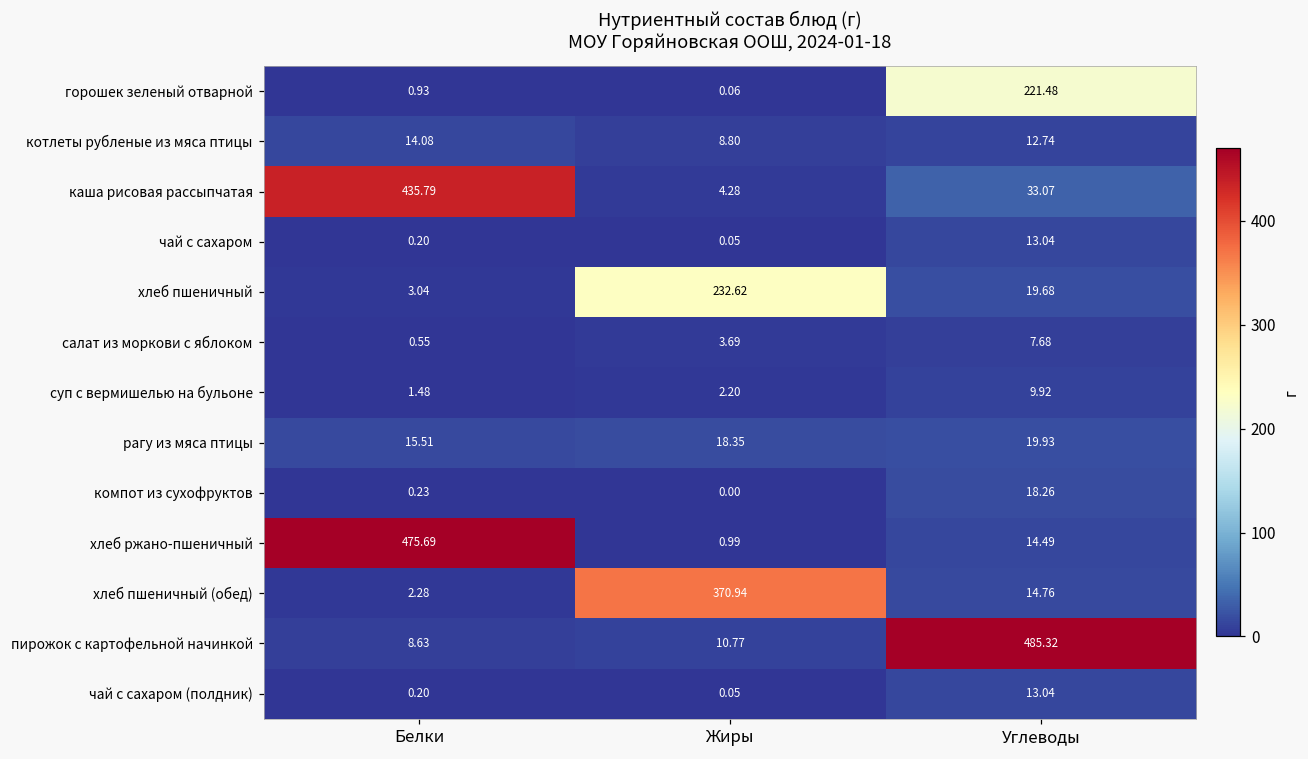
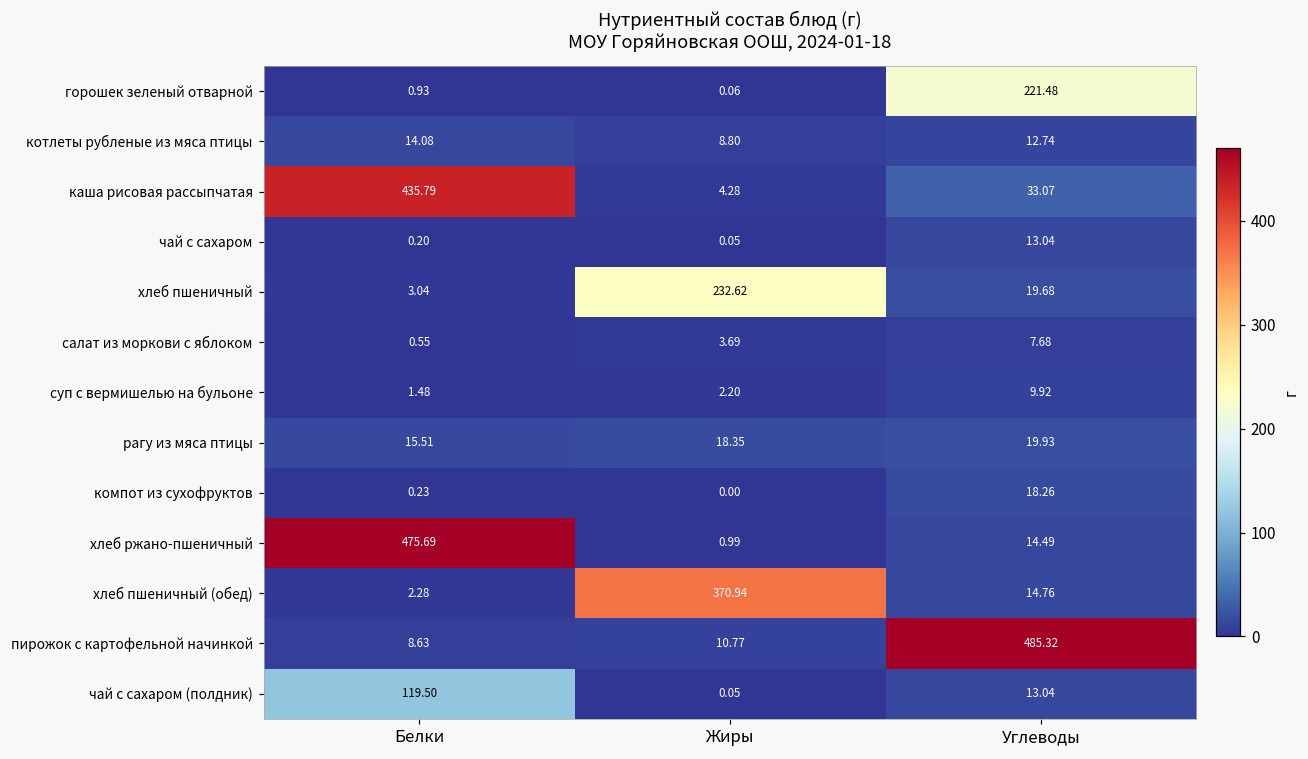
  {
    "горошек зеленый отварной": {
      "Белки": 0.93,
      "Жиры": 0.06,
      "Углеводы": 221.48
    },
    "котлеты рубленые из мяса птицы": {
      "Белки": 14.08,
      "Жиры": 8.80,
      "Углеводы": 12.74
    },
    "каша рисовая рассыпчатая": {
      "Белки": 435.79,
      "Жиры": 4.28,
      "Углеводы": 33.07
    },
    "чай с сахаром": {
      "Белки": 0.20,
      "Жиры": 0.05,
      "Углеводы": 13.04
    },
    "хлеб пшеничный": {
      "Белки": 3.04,
      "Жиры": 232.62,
      "Углеводы": 19.68
    },
    "салат из моркови с яблоком": {
      "Белки": 0.55,
      "Жиры": 3.69,
      "Углеводы": 7.68
    },
    "суп с вермишелью на бульоне": {
      "Белки": 1.48,
      "Жиры": 2.20,
      "Углеводы": 9.92
    },
    "рагу из мяса птицы": {
      "Белки": 15.51,
      "Жиры": 18.35,
      "Углеводы": 19.93
    },
    "компот из сухофруктов": {
      "Белки": 0.23,
      "Жиры": 0.00,
      "Углеводы": 18.26
    },
    "хлеб ржано-пшеничный": {
      "Белки": 475.69,
      "Жиры": 0.99,
      "Углеводы": 14.49
    },
    "хлеб пшеничный (обед)": {
      "Белки": 2.28,
      "Жиры": 370.94,
      "Углеводы": 14.76
    },
    "пирожок с картофельной начинкой": {
      "Белки": 8.63,
      "Жиры": 10.77,
      "Углеводы": 485.32
    },
    "чай с сахаром (полдник)": {
-     "Белки": 0.20,
+     "Белки": 119.50,
      "Жиры": 0.05,
      "Углеводы": 13.04
    }
  }
